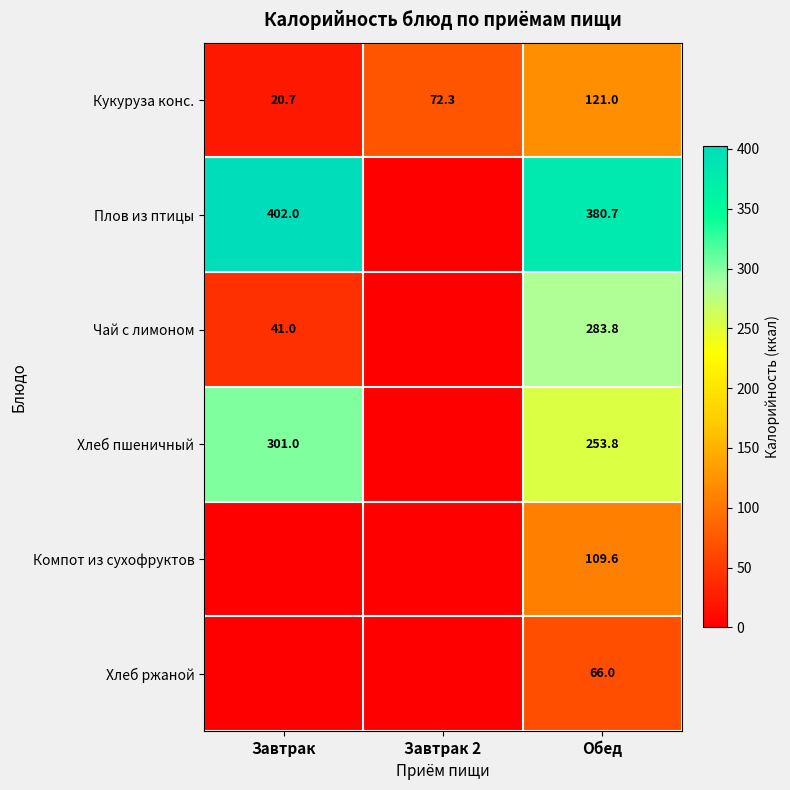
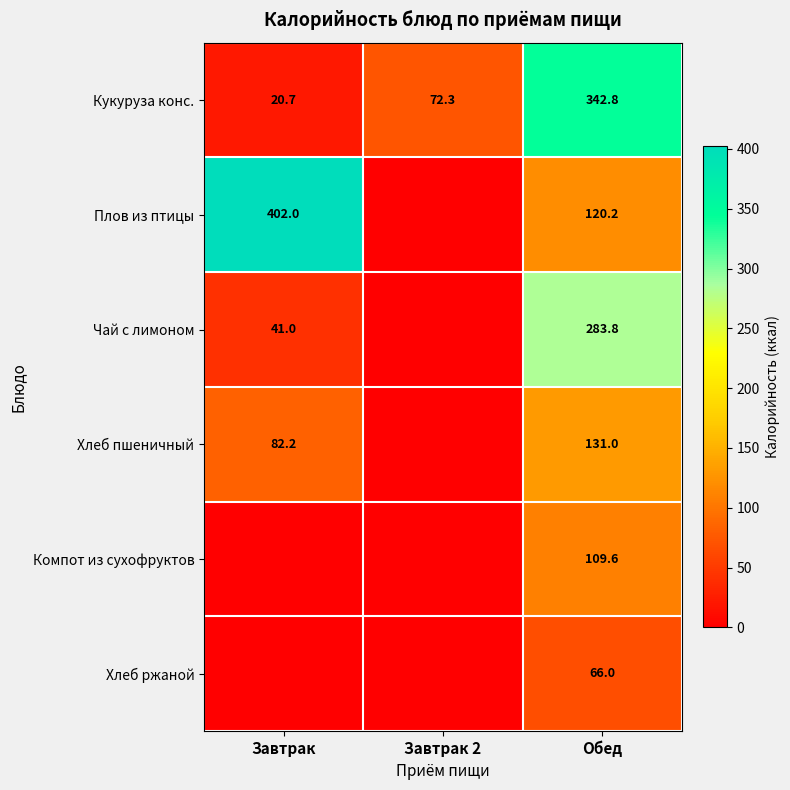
  {
    "Кукуруза конс.": {
      "Завтрак": 20.7,
      "Завтрак 2": 72.3,
-     "Обед": 121.0
+     "Обед": 342.8
    },
    "Плов из птицы": {
      "Завтрак": 402.0,
-     "Обед": 380.7
+     "Обед": 120.2
    },
    "Чай с лимоном": {
      "Завтрак": 41.0,
      "Обед": 283.8
    },
    "Хлеб пшеничный": {
-     "Завтрак": 301.0,
-     "Обед": 253.8
+     "Завтрак": 82.2,
+     "Обед": 131.0
    },
    "Компот из сухофруктов": {
      "Обед": 109.6
    },
    "Хлеб ржаной": {
      "Обед": 66.0
    }
  }
